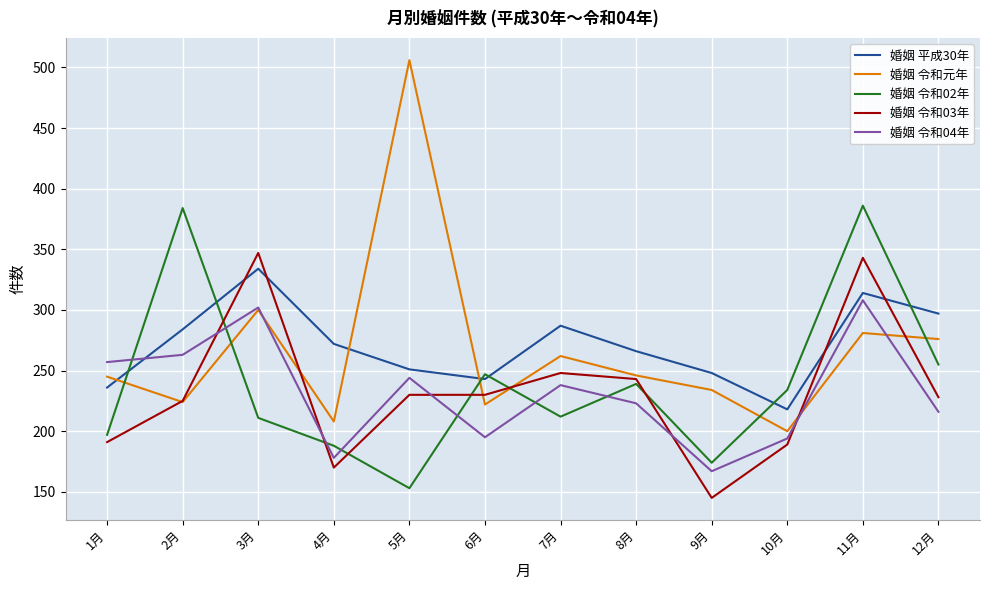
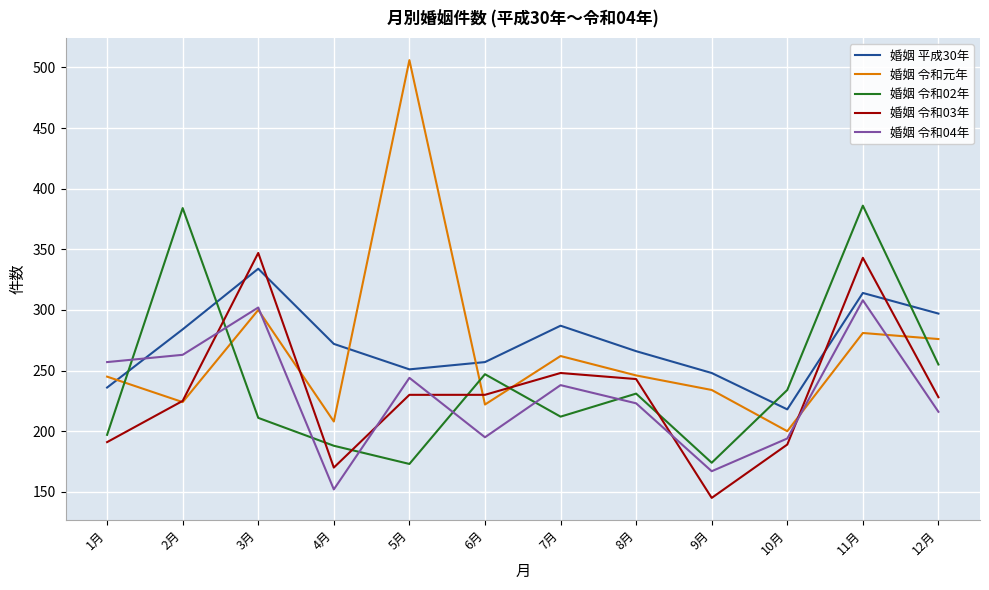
  {
    "婚姻 平成30年": {
      "1月": 236,
      "2月": 284,
      "3月": 334,
      "4月": 272,
      "5月": 251,
-     "6月": 243,
+     "6月": 257,
      "7月": 287,
      "8月": 266,
      "9月": 248,
      "10月": 218,
      "11月": 314,
      "12月": 297
    },
    "婚姻 令和元年": {
      "1月": 245,
      "4月": 208,
      "5月": 506,
      "6月": 222,
      "7月": 262,
      "8月": 246,
      "9月": 234,
      "10月": 200,
      "11月": 281,
      "12月": 276
    },
    "婚姻 令和02年": {
      "1月": 197,
      "2月": 384,
      "3月": 211,
      "4月": 188,
-     "5月": 153,
+     "5月": 173,
      "6月": 247,
      "7月": 212,
-     "8月": 239,
+     "8月": 231,
      "9月": 174,
      "10月": 234,
      "11月": 386,
      "12月": 255
    },
    "婚姻 令和03年": {
      "1月": 191,
      "3月": 347,
      "4月": 170,
      "5月": 230,
      "6月": 230,
      "7月": 248,
      "8月": 243,
      "9月": 145,
      "10月": 189,
      "11月": 343,
      "12月": 228
    },
    "婚姻 令和04年": {
      "1月": 257,
      "2月": 263,
-     "4月": 178,
+     "4月": 152,
      "5月": 244,
      "6月": 195,
      "7月": 238,
      "8月": 223,
      "9月": 167,
      "10月": 194,
      "11月": 308,
      "12月": 216
    }
  }
